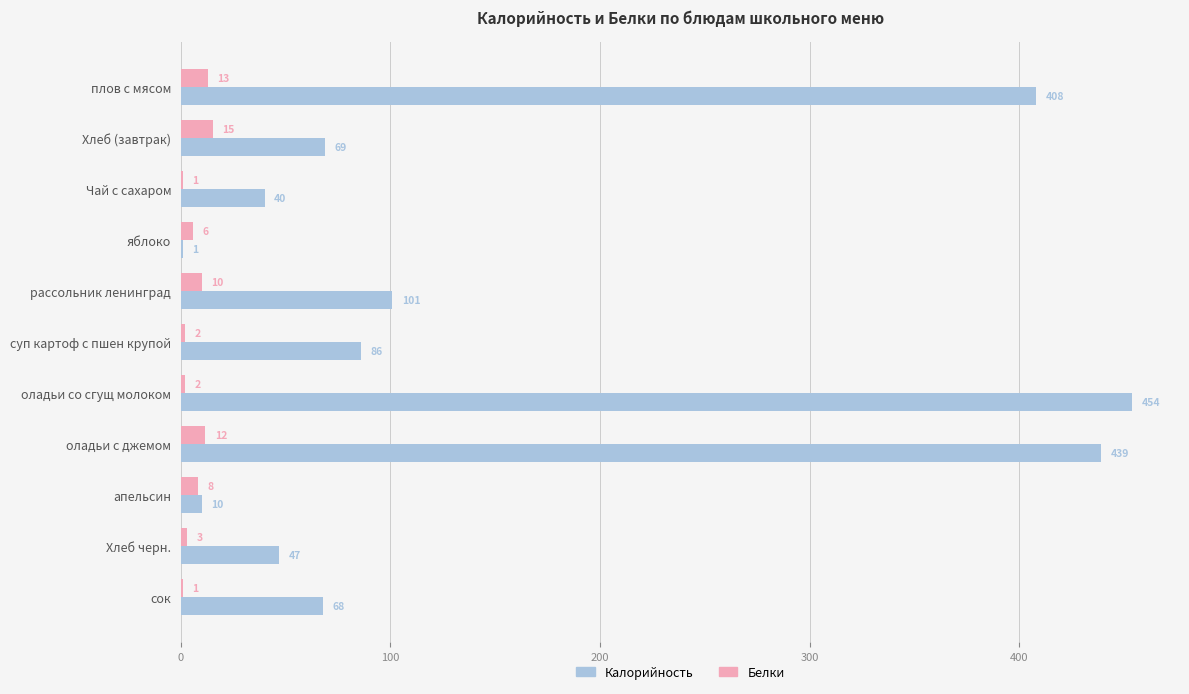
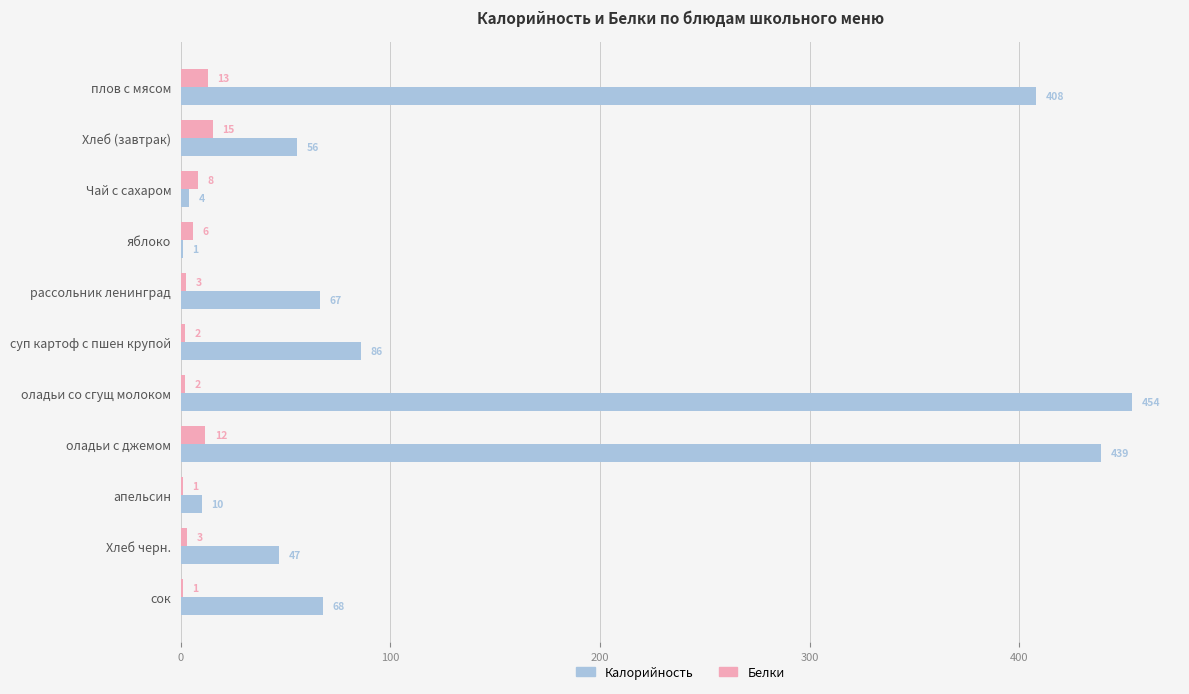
  {
    "Калорийность": {
      "плов с мясом": 408,
-     "Хлеб (завтрак)": 69,
-     "Чай с сахаром": 40,
+     "Хлеб (завтрак)": 56,
+     "Чай с сахаром": 4,
      "яблоко": 1,
-     "рассольник ленинград": 101,
+     "рассольник ленинград": 67,
      "суп картоф с пшен крупой": 86,
      "оладьи со сгущ молоком": 454,
      "оладьи с джемом": 439,
      "апельсин": 10,
      "Хлеб черн.": 47,
      "сок": 68
    },
    "Белки": {
      "плов с мясом": 13,
      "Хлеб (завтрак)": 15,
-     "Чай с сахаром": 1,
+     "Чай с сахаром": 8,
      "яблоко": 6,
-     "рассольник ленинград": 10,
+     "рассольник ленинград": 3,
      "суп картоф с пшен крупой": 2,
      "оладьи со сгущ молоком": 2,
      "оладьи с джемом": 12,
-     "апельсин": 8,
+     "апельсин": 1,
      "Хлеб черн.": 3,
      "сок": 1
    }
  }
